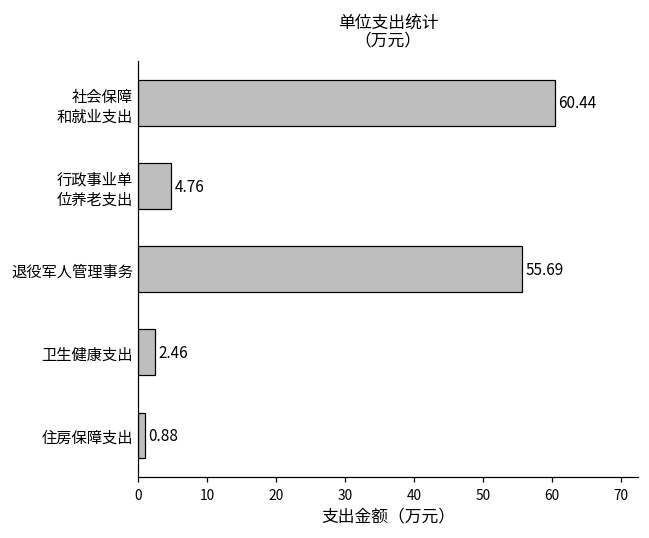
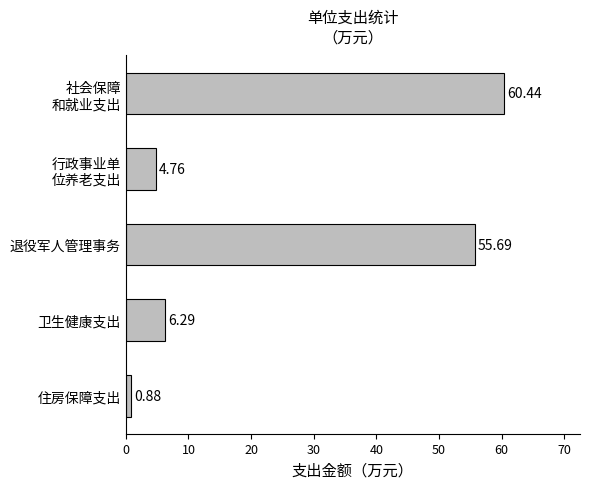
  {
    "社会保障 和就业支出": 60.44,
    "行政事业单 位养老支出": 4.76,
    "退役军人管理事务": 55.69,
-   "卫生健康支出": 2.46,
+   "卫生健康支出": 6.29,
    "住房保障支出": 0.88
  }
